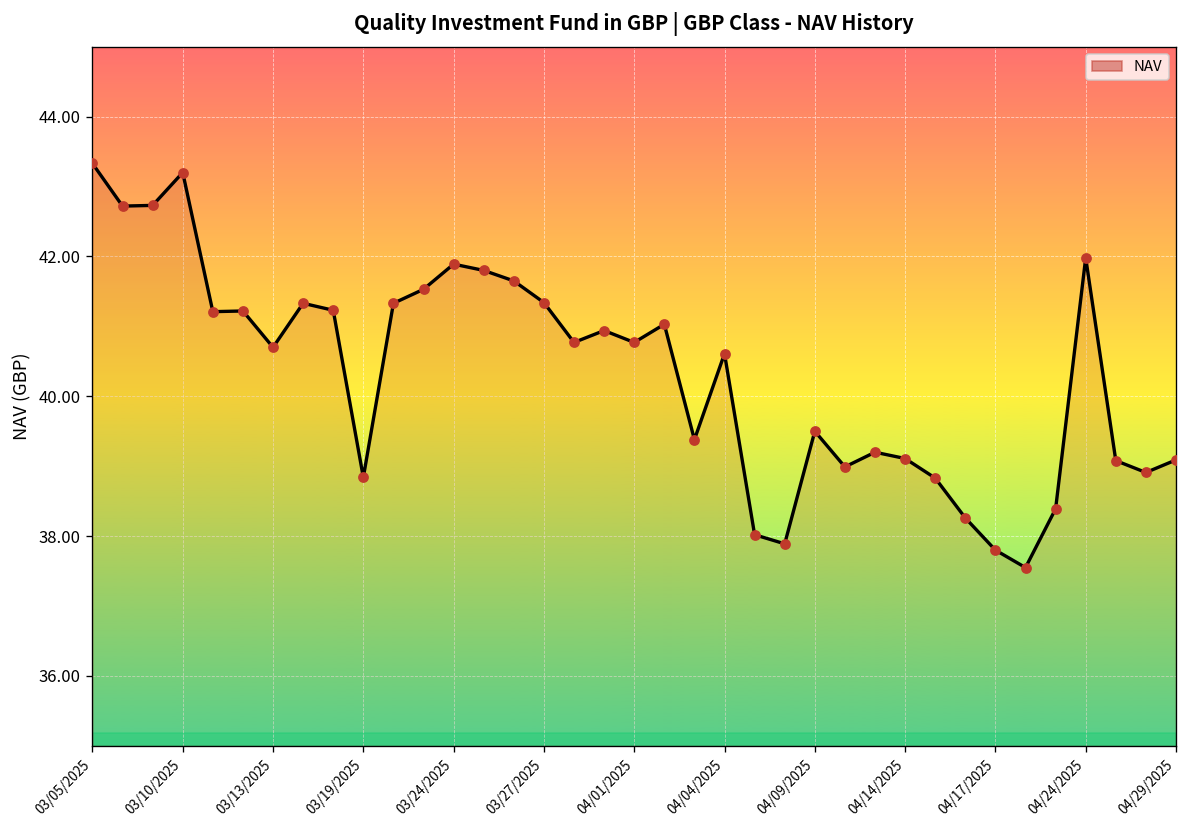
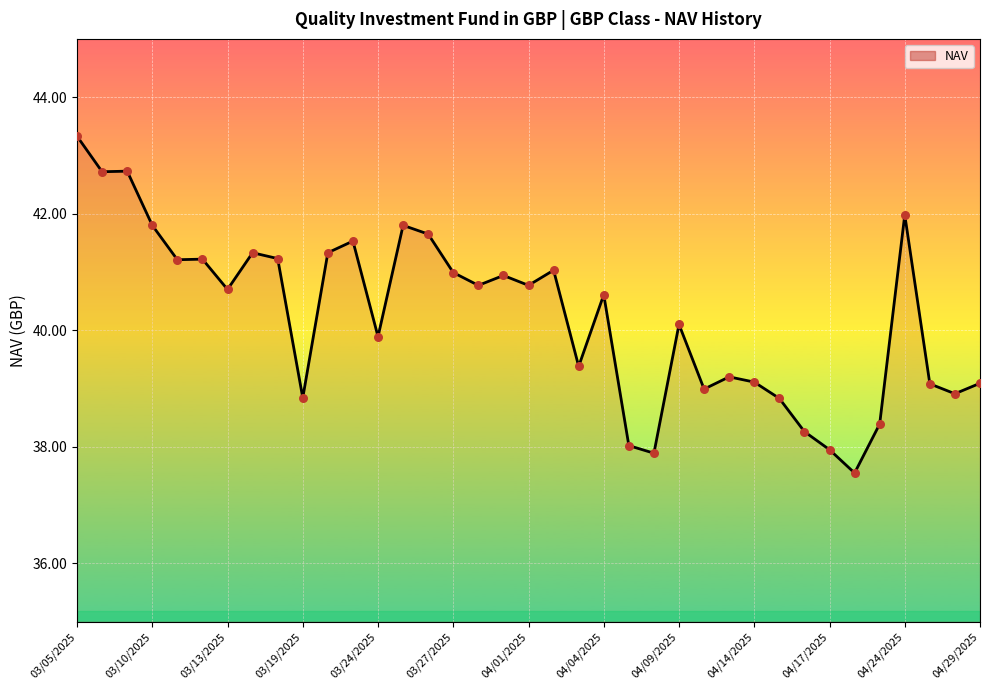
  {
    "03/05/2025": 43.3,
-   "03/10/2025": 43.2,
+   "03/10/2025": 41.8,
    "03/13/2025": 40.7,
    "03/19/2025": 38.8,
-   "03/24/2025": 41.9,
-   "03/27/2025": 41.3,
+   "03/24/2025": 39.9,
+   "03/27/2025": 41.0,
    "04/01/2025": 40.8,
    "04/04/2025": 40.6,
-   "04/09/2025": 39.5,
+   "04/09/2025": 40.1,
    "04/14/2025": 39.1,
-   "04/17/2025": 37.8,
+   "04/17/2025": 38.0,
    "04/24/2025": 42.0,
    "04/29/2025": 39.1
  }
